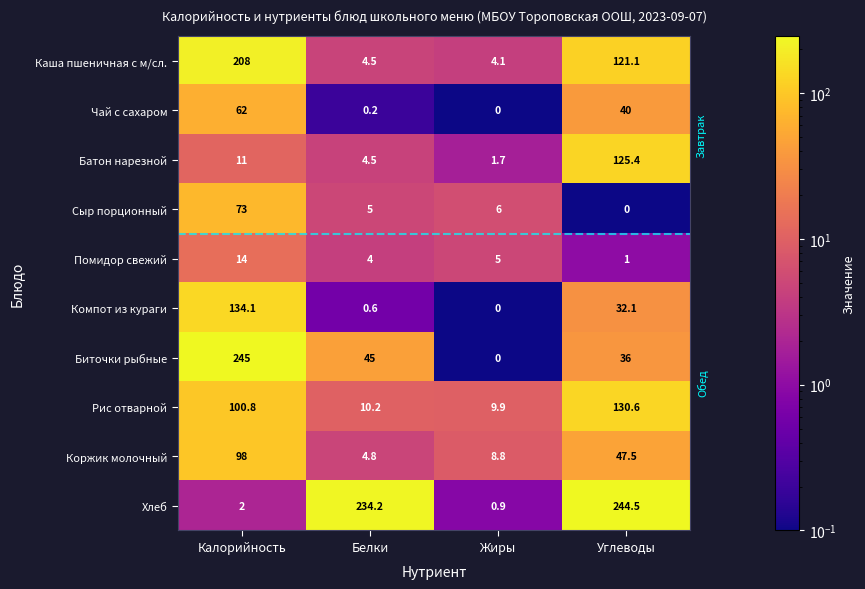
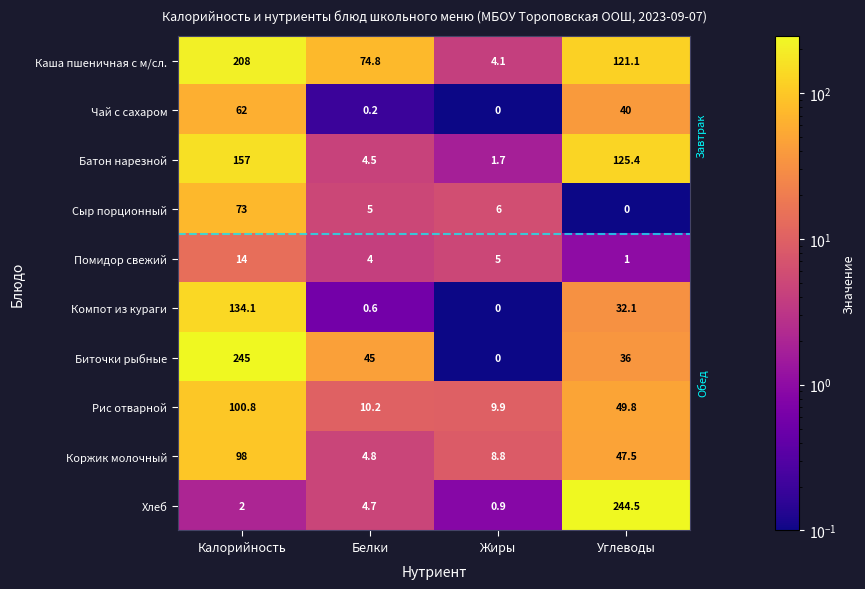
  {
    "Каша пшеничная с м/сл.": {
      "Калорийность": 208,
-     "Белки": 4.5,
+     "Белки": 74.8,
      "Жиры": 4.1,
      "Углеводы": 121.1
    },
    "Чай с сахаром": {
      "Калорийность": 62,
      "Белки": 0.2,
      "Жиры": 0,
      "Углеводы": 40
    },
    "Батон нарезной": {
-     "Калорийность": 11,
+     "Калорийность": 157,
      "Белки": 4.5,
      "Жиры": 1.7,
      "Углеводы": 125.4
    },
    "Сыр порционный": {
      "Калорийность": 73,
      "Белки": 5,
      "Жиры": 6,
      "Углеводы": 0
    },
    "Помидор свежий": {
      "Калорийность": 14,
      "Белки": 4,
      "Жиры": 5,
      "Углеводы": 1
    },
    "Компот из кураги": {
      "Калорийность": 134.1,
      "Белки": 0.6,
      "Жиры": 0,
      "Углеводы": 32.1
    },
    "Биточки рыбные": {
      "Калорийность": 245,
      "Белки": 45,
      "Жиры": 0,
      "Углеводы": 36
    },
    "Рис отварной": {
      "Калорийность": 100.8,
      "Белки": 10.2,
      "Жиры": 9.9,
-     "Углеводы": 130.6
+     "Углеводы": 49.8
    },
    "Коржик молочный": {
      "Калорийность": 98,
      "Белки": 4.8,
      "Жиры": 8.8,
      "Углеводы": 47.5
    },
    "Хлеб": {
      "Калорийность": 2,
-     "Белки": 234.2,
+     "Белки": 4.7,
      "Жиры": 0.9,
      "Углеводы": 244.5
    }
  }
